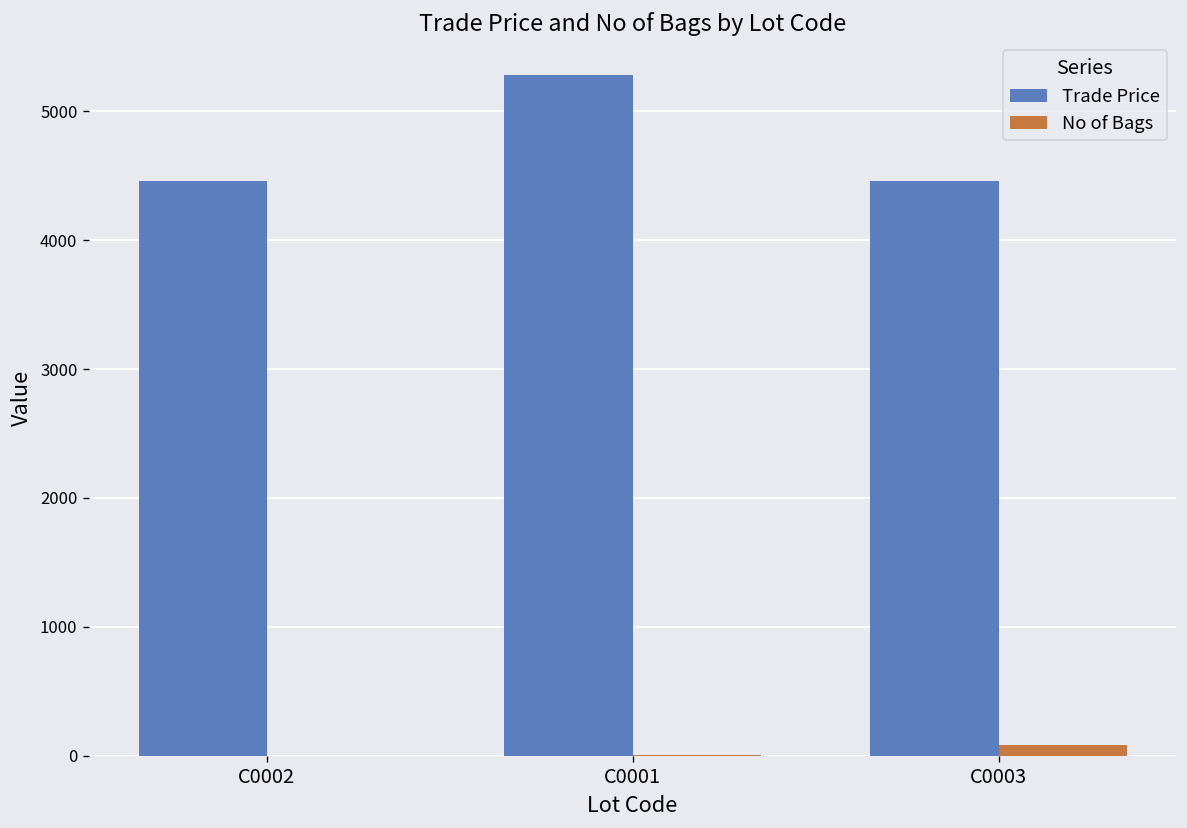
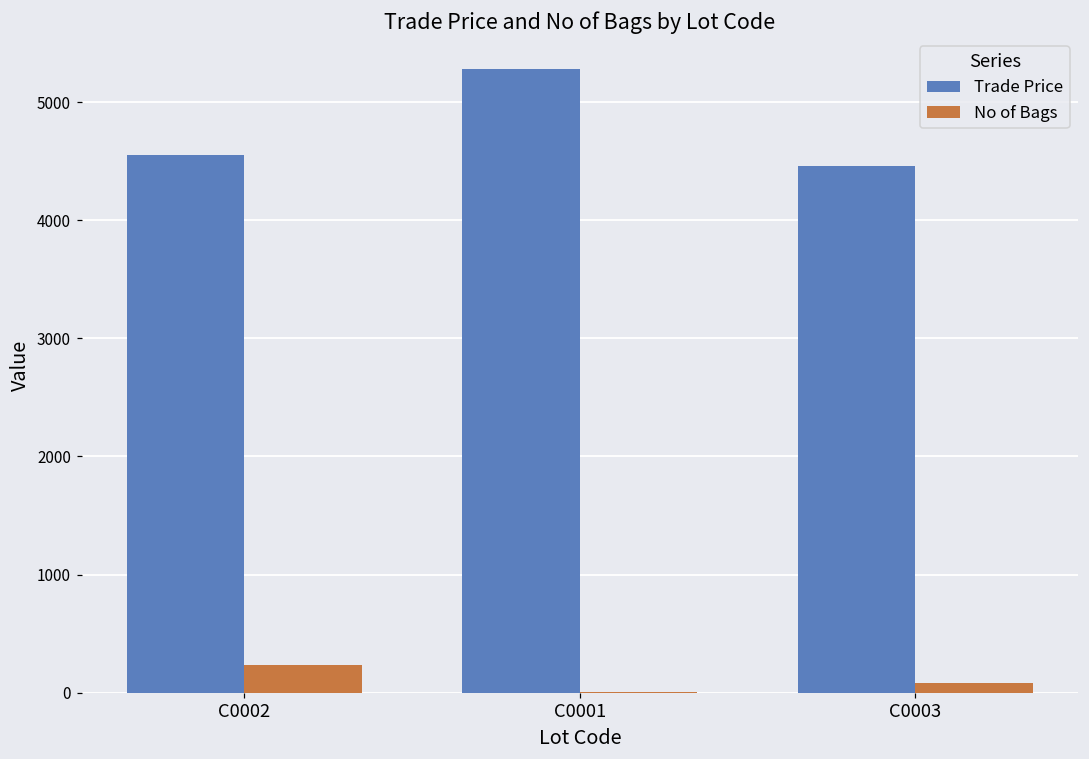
  {
    "Trade Price": {
-     "C0002": 4460,
+     "C0002": 4550,
      "C0001": 5280,
      "C0003": 4460
    },
    "No of Bags": {
-     "C0002": 0,
+     "C0002": 240,
      "C0003": 80
    }
  }
